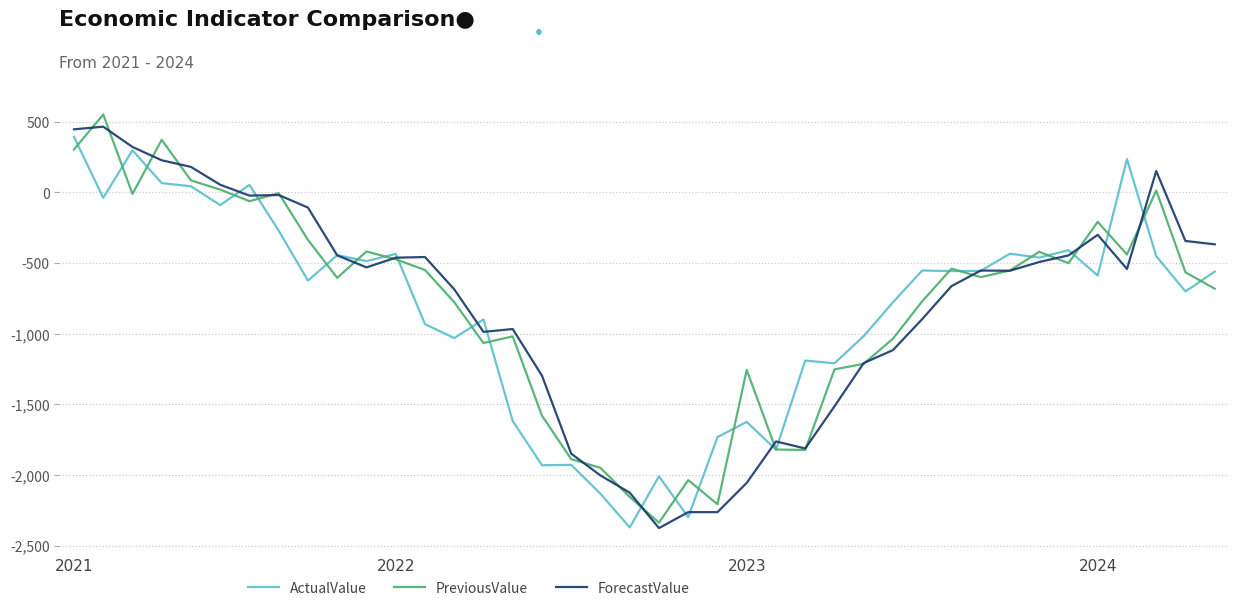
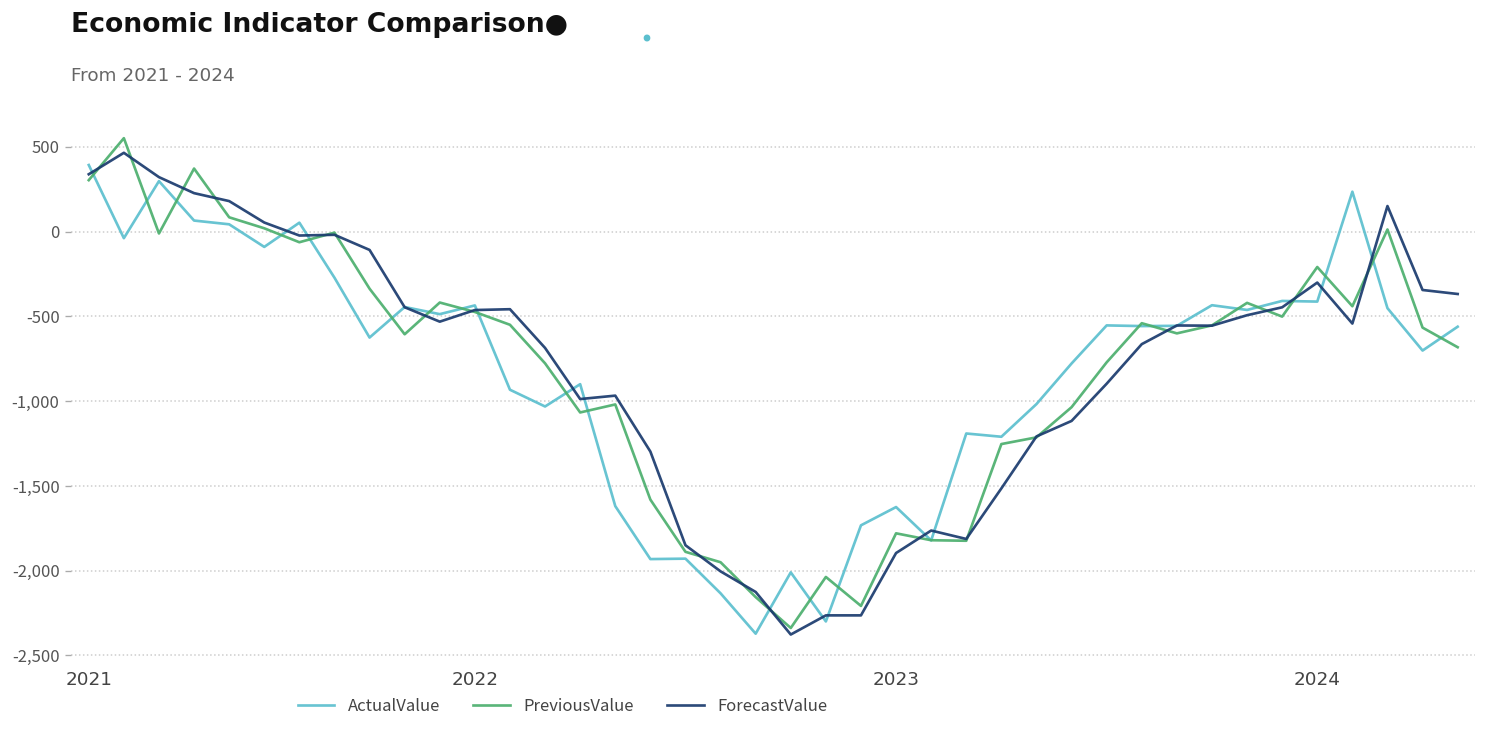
  {
    "ActualValue": {
      "2021": "390",
      "2022": "-440",
      "2023": "-1,620",
-     "2024": "-590"
+     "2024": "-410"
    },
    "PreviousValue": {
      "2021": "300",
-     "2023": "-1,260",
+     "2023": "-1,780",
      "2024": "-210"
    },
    "ForecastValue": {
-     "2021": "450",
-     "2023": "-2,060",
+     "2021": "340",
+     "2023": "-1,900",
      "2024": "-300"
    }
  }
